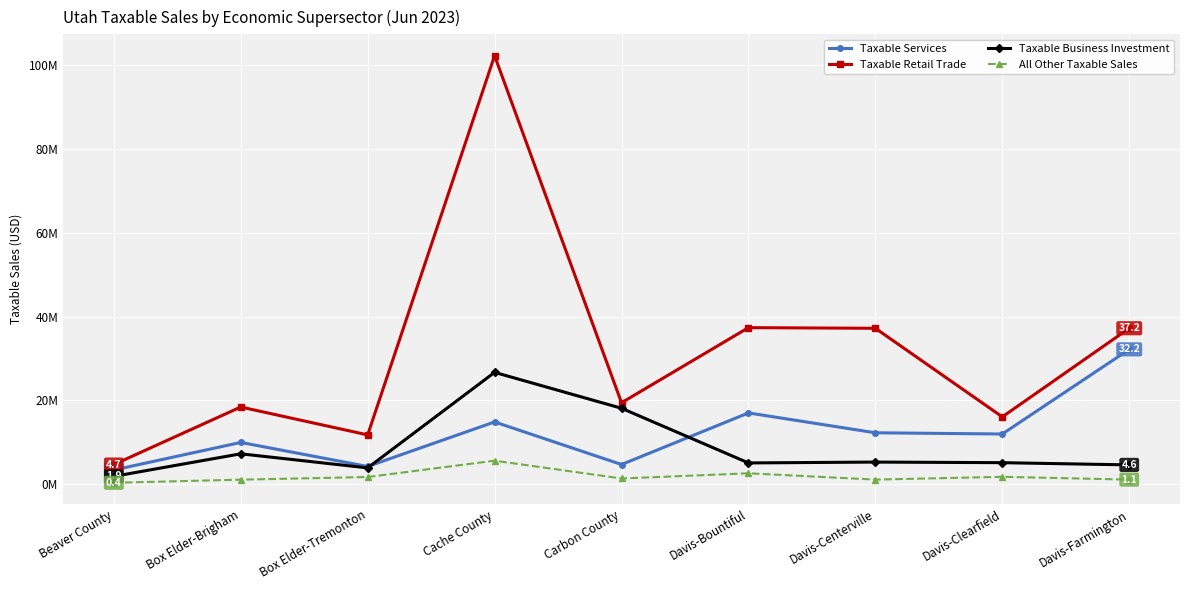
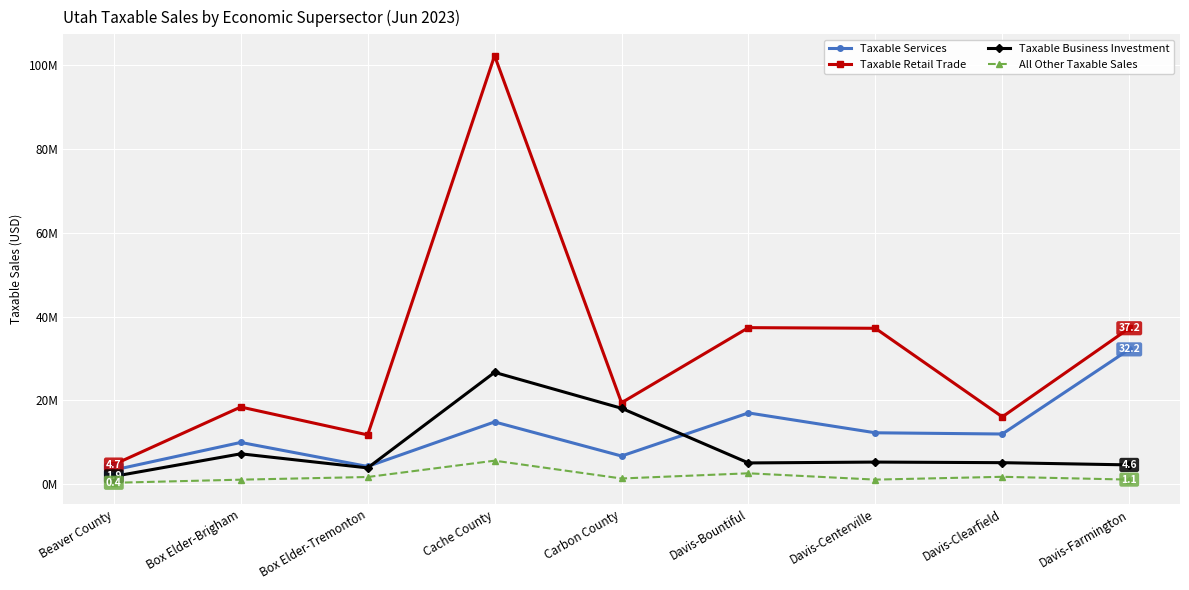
  {
    "Taxable Services": {
      "Box Elder-Brigham": 10000000,
      "Cache County": 15000000,
-     "Carbon County": 5000000,
+     "Carbon County": 7000000,
      "Davis-Bountiful": 17000000,
      "Davis-Centerville": 12000000,
      "Davis-Clearfield": 12000000
    },
    "Taxable Retail Trade": {
      "Box Elder-Brigham": 18000000,
      "Box Elder-Tremonton": 12000000,
      "Cache County": 102000000,
      "Carbon County": 19000000,
      "Davis-Bountiful": 37000000,
      "Davis-Centerville": 37000000,
      "Davis-Clearfield": 16000000
    },
    "Taxable Business Investment": {
      "Box Elder-Brigham": 7000000,
      "Cache County": 27000000,
      "Carbon County": 18000000,
      "Davis-Bountiful": 5000000,
      "Davis-Centerville": 5000000,
      "Davis-Clearfield": 5000000
    },
    "All Other Taxable Sales": {
      "Box Elder-Brigham": 1000000,
      "Box Elder-Tremonton": 2000000,
      "Cache County": 6000000,
      "Carbon County": 1000000,
      "Davis-Bountiful": 3000000,
      "Davis-Centerville": 1000000,
      "Davis-Clearfield": 2000000
    }
  }
